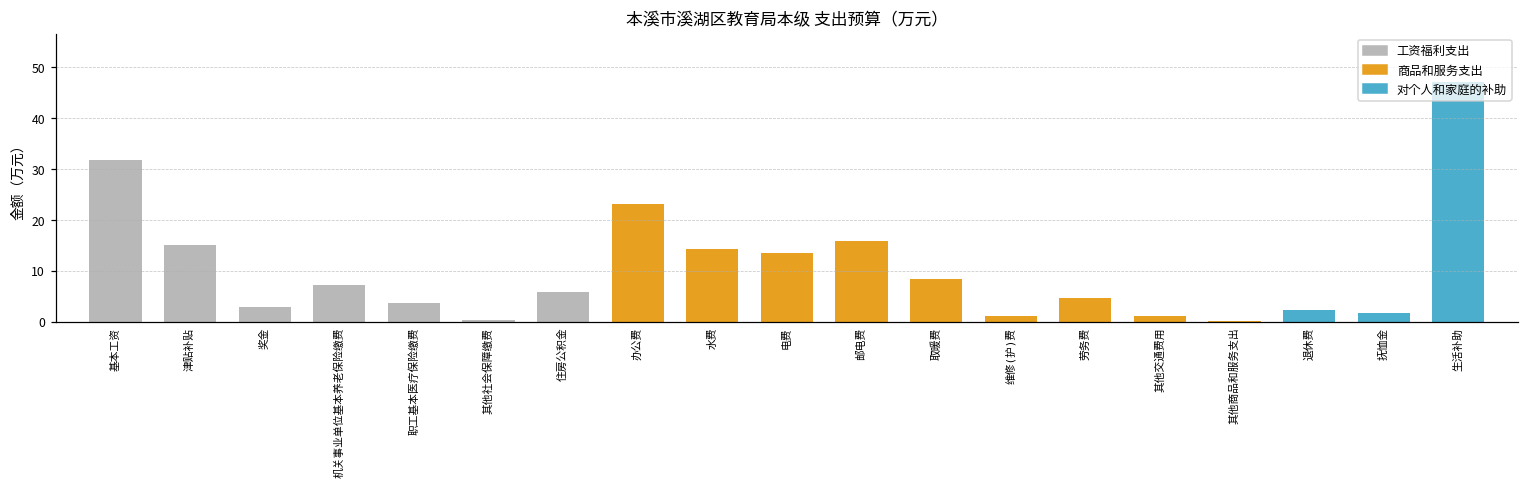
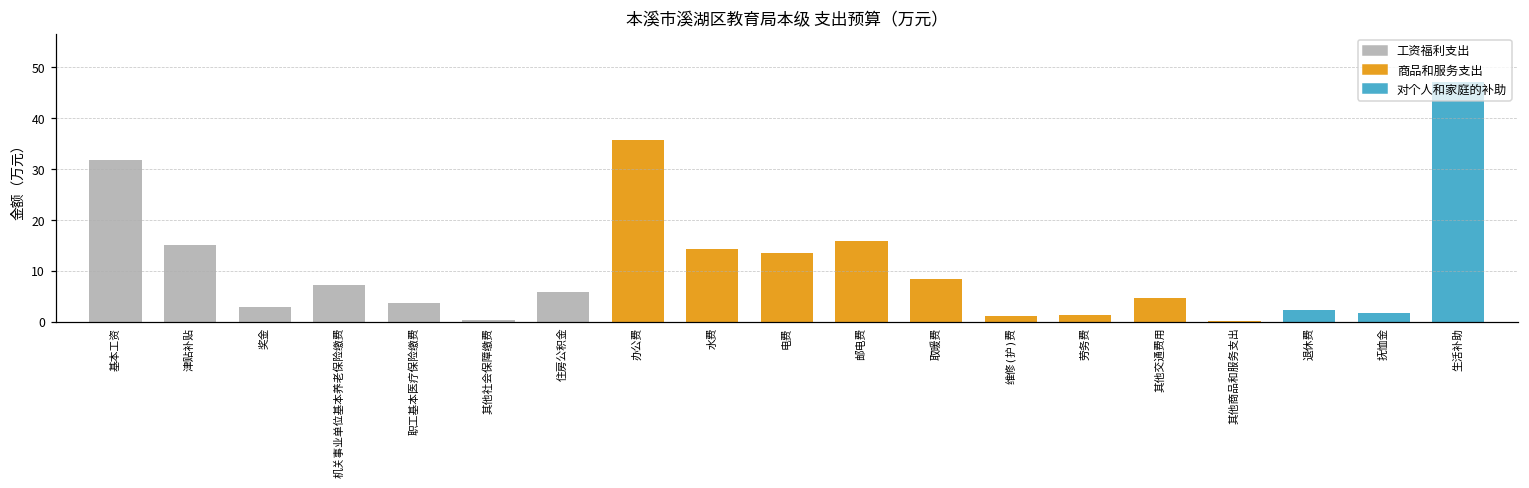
  {
    "基本工资": 32,
    "津贴补贴": 15,
    "奖金": 3,
    "机关事业单位基本养老保险缴费": 7,
    "职工基本医疗保险缴费": 4,
    "住房公积金": 6,
-   "办公费": 23,
+   "办公费": 36,
    "水费": 14,
    "电费": 13,
    "邮电费": 16,
    "取暖费": 8,
    "维修(护)费": 1,
-   "劳务费": 5,
-   "其他交通费用": 1,
+   "劳务费": 1,
+   "其他交通费用": 5,
    "退休费": 2,
    "抚恤金": 2
  }
